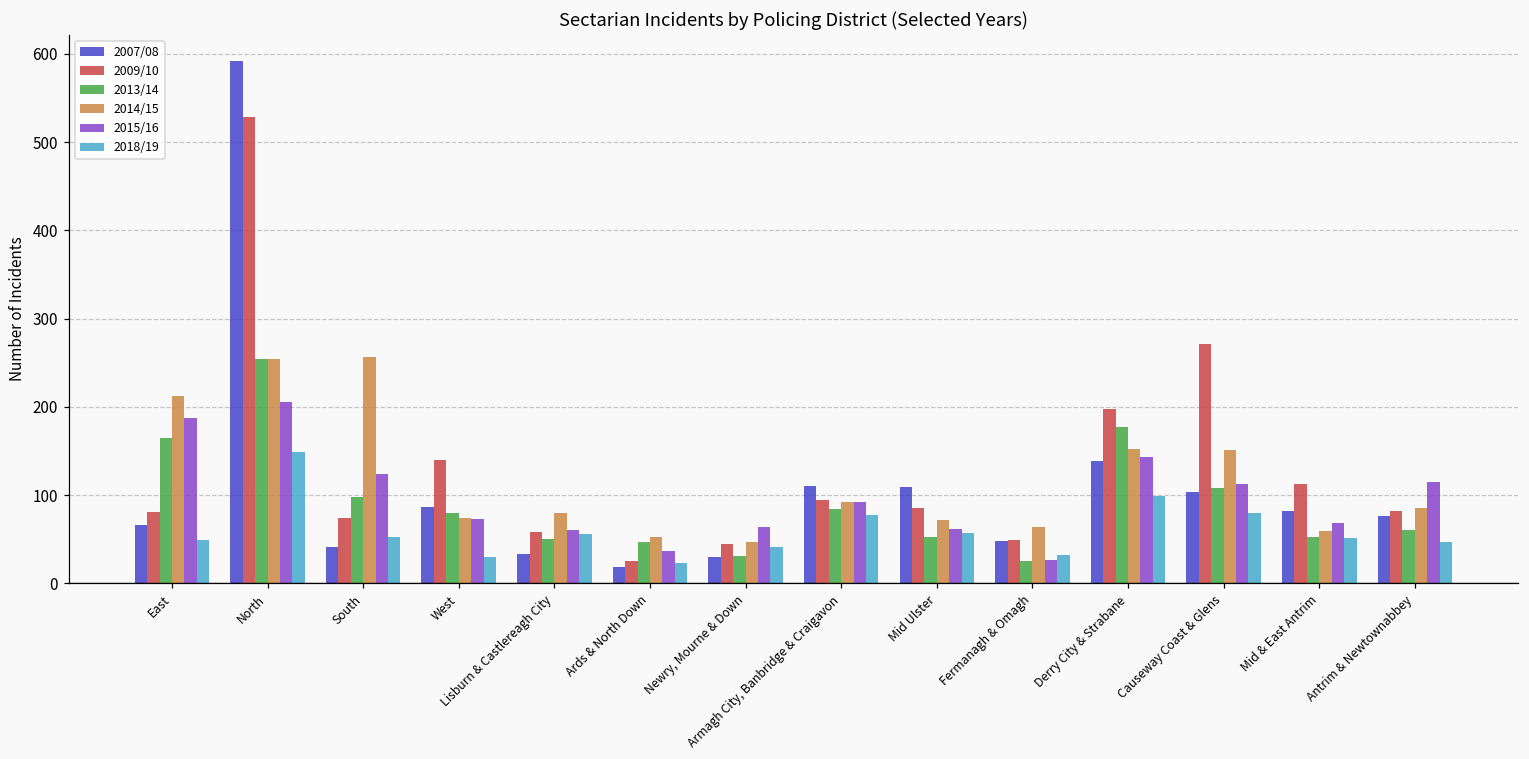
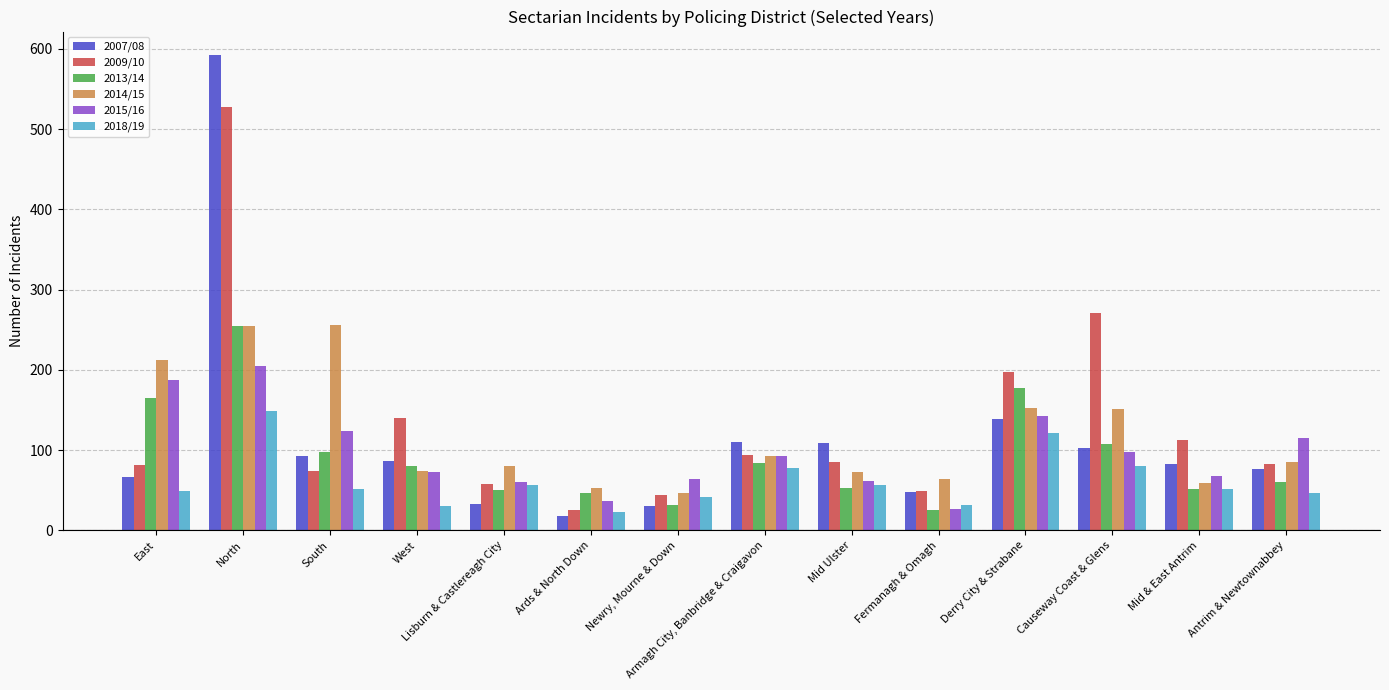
  {
    "2007/08": {
      "East": 70,
      "North": 590,
-     "South": 40,
+     "South": 90,
      "West": 90,
      "Lisburn & Castlereagh City": 30,
      "Ards & North Down": 20,
      "Newry, Mourne & Down": 30,
      "Armagh City, Banbridge & Craigavon": 110,
      "Mid Ulster": 110,
      "Fermanagh & Omagh": 50,
      "Derry City & Strabane": 140,
      "Causeway Coast & Glens": 100,
      "Mid & East Antrim": 80,
      "Antrim & Newtownabbey": 80
    },
    "2009/10": {
      "East": 80,
      "North": 530,
      "South": 70,
      "West": 140,
      "Lisburn & Castlereagh City": 60,
      "Ards & North Down": 30,
      "Newry, Mourne & Down": 40,
      "Armagh City, Banbridge & Craigavon": 90,
      "Mid Ulster": 90,
      "Fermanagh & Omagh": 50,
      "Derry City & Strabane": 200,
      "Causeway Coast & Glens": 270,
      "Mid & East Antrim": 110,
      "Antrim & Newtownabbey": 80
    },
    "2013/14": {
      "East": 170,
      "North": 250,
      "South": 100,
      "West": 80,
      "Lisburn & Castlereagh City": 50,
      "Ards & North Down": 50,
      "Newry, Mourne & Down": 30,
      "Armagh City, Banbridge & Craigavon": 80,
      "Mid Ulster": 50,
      "Fermanagh & Omagh": 30,
      "Derry City & Strabane": 180,
      "Causeway Coast & Glens": 110,
      "Mid & East Antrim": 50,
      "Antrim & Newtownabbey": 60
    },
    "2014/15": {
      "East": 210,
      "North": 250,
      "South": 260,
      "West": 70,
      "Lisburn & Castlereagh City": 80,
      "Ards & North Down": 50,
      "Newry, Mourne & Down": 50,
      "Armagh City, Banbridge & Craigavon": 90,
      "Mid Ulster": 70,
      "Fermanagh & Omagh": 60,
      "Derry City & Strabane": 150,
      "Causeway Coast & Glens": 150,
      "Mid & East Antrim": 60,
      "Antrim & Newtownabbey": 90
    },
    "2015/16": {
      "East": 190,
      "North": 210,
      "South": 120,
      "West": 70,
      "Lisburn & Castlereagh City": 60,
      "Ards & North Down": 40,
      "Newry, Mourne & Down": 60,
      "Armagh City, Banbridge & Craigavon": 90,
      "Mid Ulster": 60,
      "Fermanagh & Omagh": 30,
      "Derry City & Strabane": 140,
-     "Causeway Coast & Glens": 110,
+     "Causeway Coast & Glens": 100,
      "Mid & East Antrim": 70,
      "Antrim & Newtownabbey": 120
    },
    "2018/19": {
      "East": 50,
      "North": 150,
      "South": 50,
      "West": 30,
      "Lisburn & Castlereagh City": 60,
      "Ards & North Down": 20,
      "Newry, Mourne & Down": 40,
      "Armagh City, Banbridge & Craigavon": 80,
      "Mid Ulster": 60,
      "Fermanagh & Omagh": 30,
-     "Derry City & Strabane": 100,
+     "Derry City & Strabane": 120,
      "Causeway Coast & Glens": 80,
      "Mid & East Antrim": 50,
      "Antrim & Newtownabbey": 50
    }
  }
